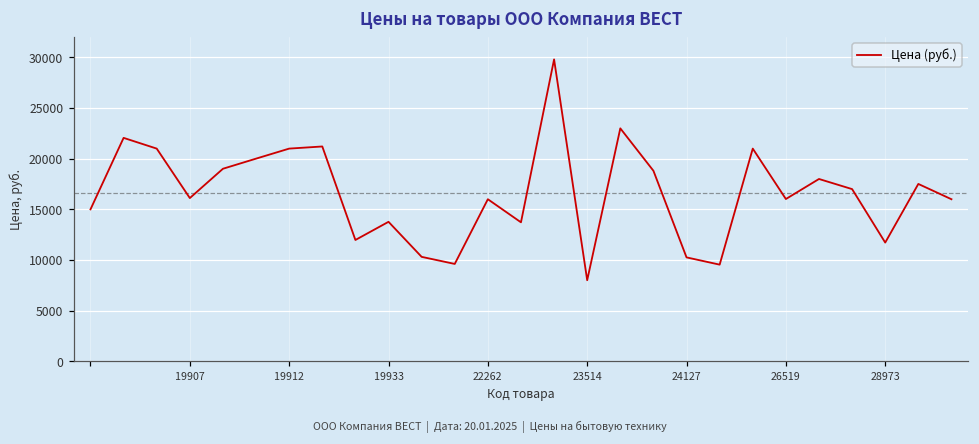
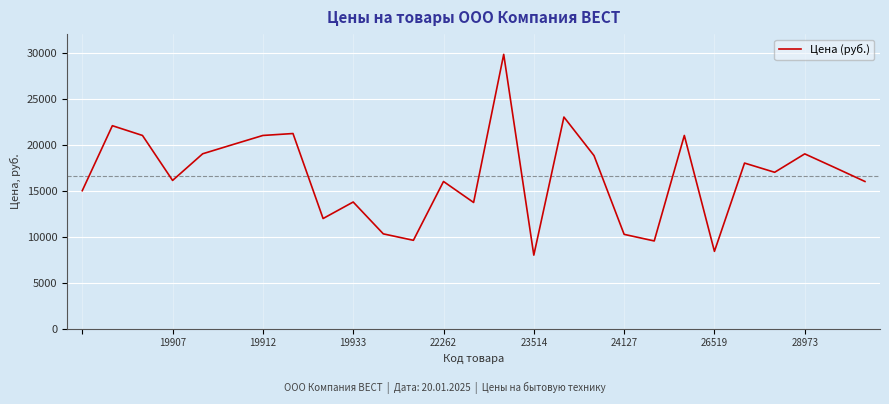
  {
    "19907": 16000,
    "19912": 21000,
    "19933": 14000,
    "22262": 16000,
    "23514": 8000,
    "24127": 10000,
-   "26519": 16000,
-   "28973": 12000
+   "26519": 8000,
+   "28973": 19000
  }
